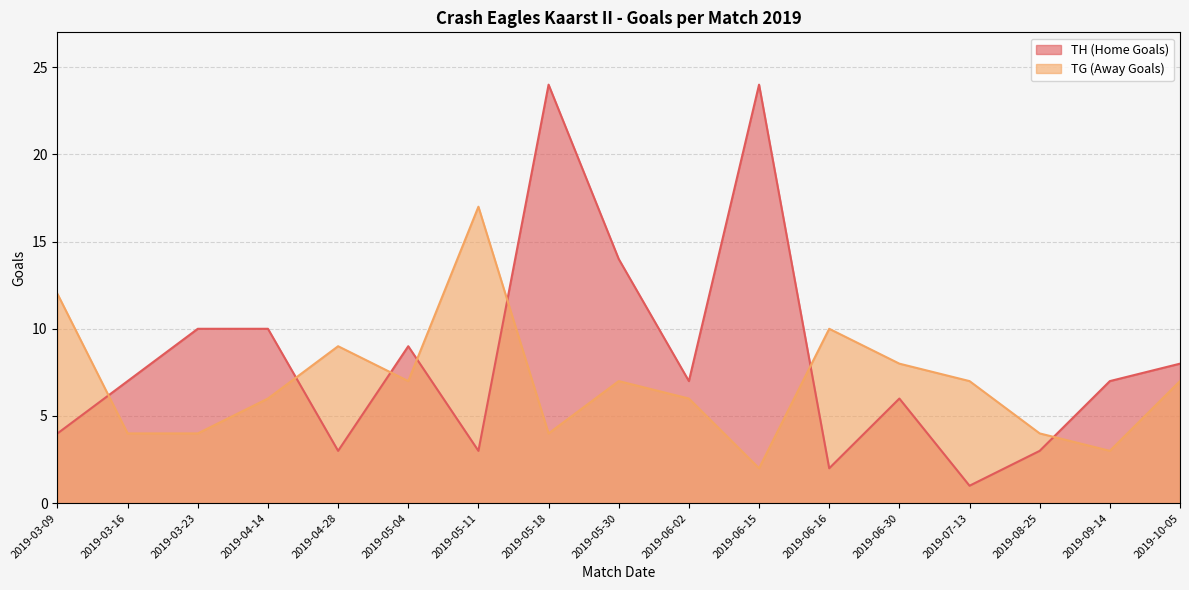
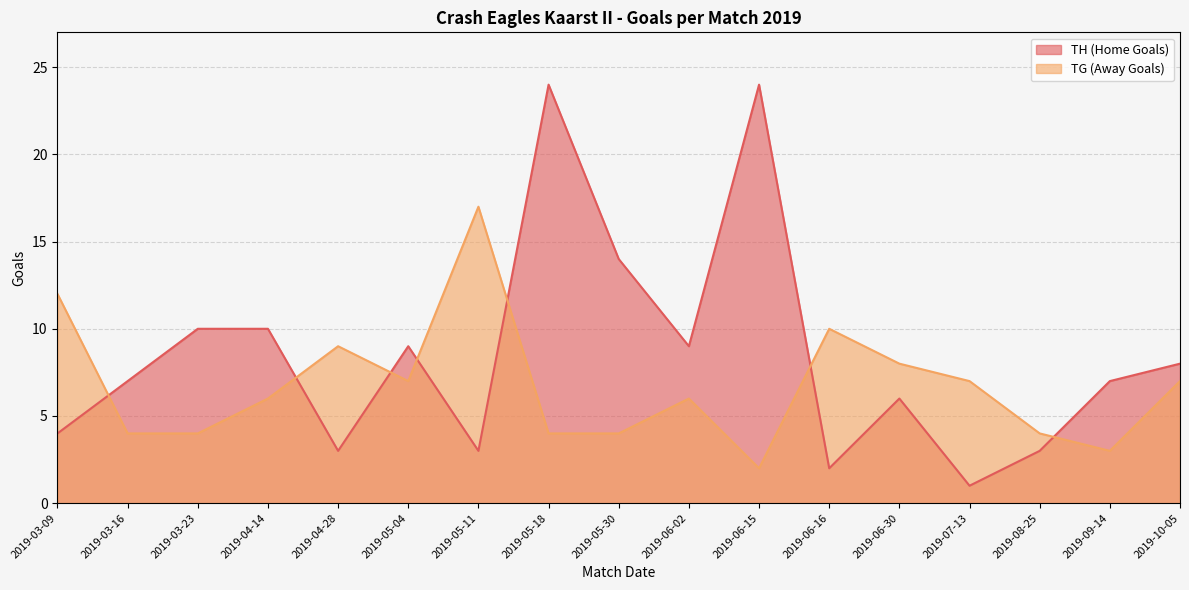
  {
    "TH (Home Goals)": {
      "2019-03-09": 4,
      "2019-03-16": 7,
      "2019-03-23": 10,
      "2019-04-14": 10,
      "2019-04-28": 3,
      "2019-05-04": 9,
      "2019-05-11": 3,
      "2019-05-18": 24,
      "2019-05-30": 14,
-     "2019-06-02": 7,
+     "2019-06-02": 9,
      "2019-06-15": 24,
      "2019-06-16": 2,
      "2019-06-30": 6,
      "2019-07-13": 1,
      "2019-08-25": 3,
      "2019-09-14": 7,
      "2019-10-05": 8
    },
    "TG (Away Goals)": {
      "2019-03-09": 12,
      "2019-03-16": 4,
      "2019-03-23": 4,
      "2019-04-14": 6,
      "2019-04-28": 9,
      "2019-05-04": 7,
      "2019-05-11": 17,
      "2019-05-18": 4,
-     "2019-05-30": 7,
+     "2019-05-30": 4,
      "2019-06-02": 6,
      "2019-06-15": 2,
      "2019-06-16": 10,
      "2019-06-30": 8,
      "2019-07-13": 7,
      "2019-08-25": 4,
      "2019-09-14": 3,
      "2019-10-05": 7
    }
  }
